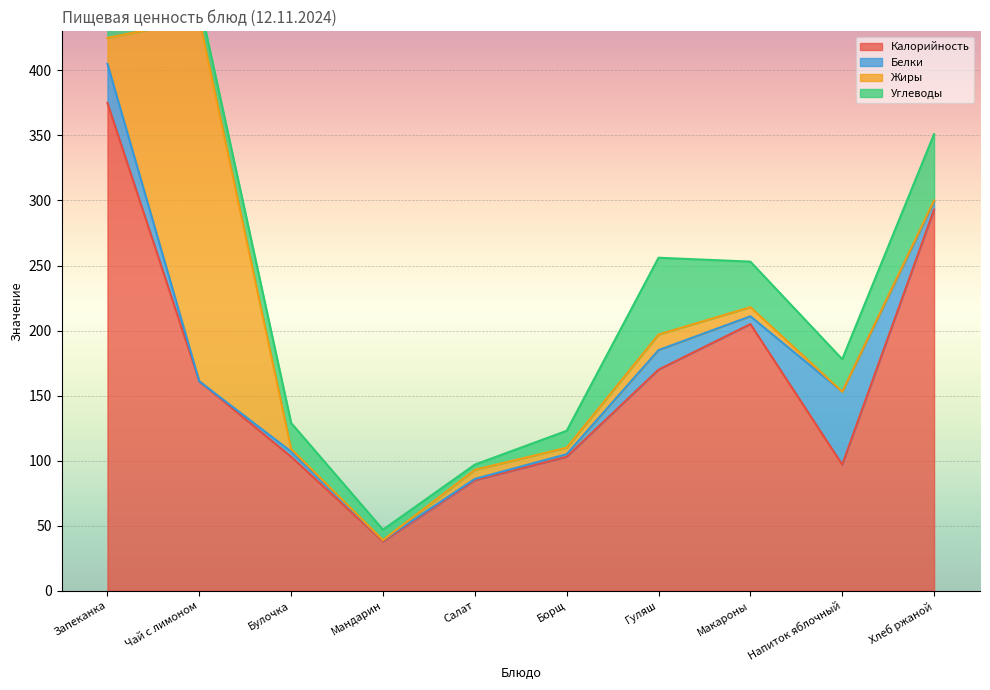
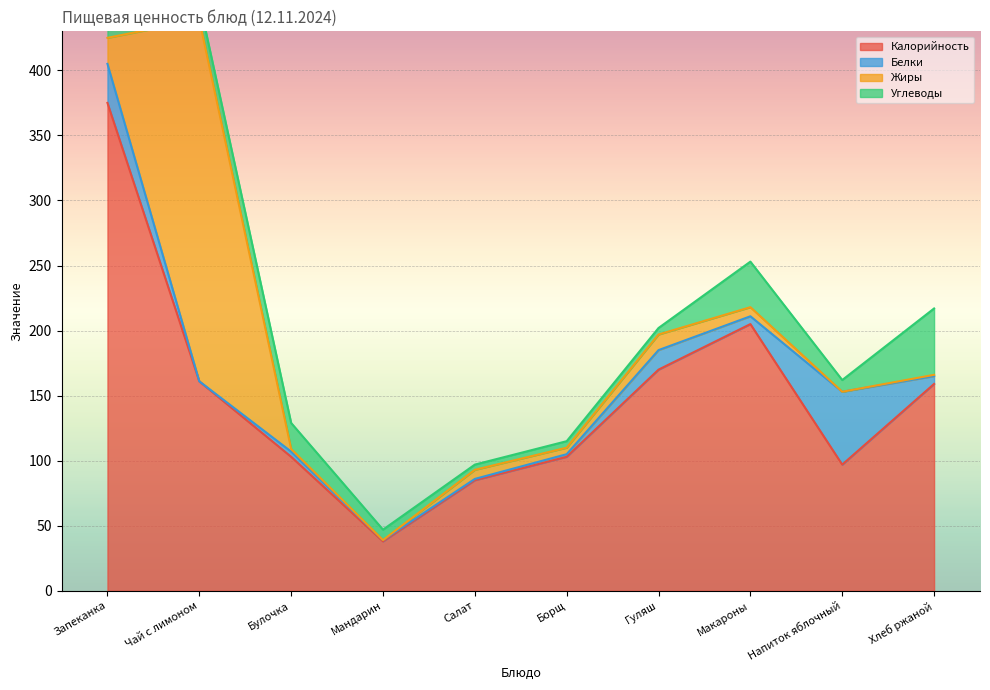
  {
    "Калорийность": {
      "Запеканка": 375,
      "Булочка": 103,
      "Борщ": 103,
      "Гуляш": 170,
      "Макароны": 205,
      "Напиток яблочный": 97,
-     "Хлеб ржаной": 293
+     "Хлеб ржаной": 159
    },
    "Белки": {
      "Запеканка": 30,
      "Булочка": 4,
      "Борщ": 2,
      "Гуляш": 15,
      "Макароны": 6
    },
    "Жиры": {
      "Запеканка": 20,
      "Булочка": 2,
      "Салат": 7,
      "Борщ": 5,
      "Гуляш": 12,
      "Макароны": 7
    },
    "Углеводы": {
      "Булочка": 20,
      "Мандарин": 8,
      "Салат": 4,
-     "Борщ": 13,
-     "Гуляш": 59,
+     "Борщ": 5,
+     "Гуляш": 5,
      "Макароны": 35,
-     "Напиток яблочный": 25,
+     "Напиток яблочный": 9,
      "Хлеб ржаной": 51
    }
  }
